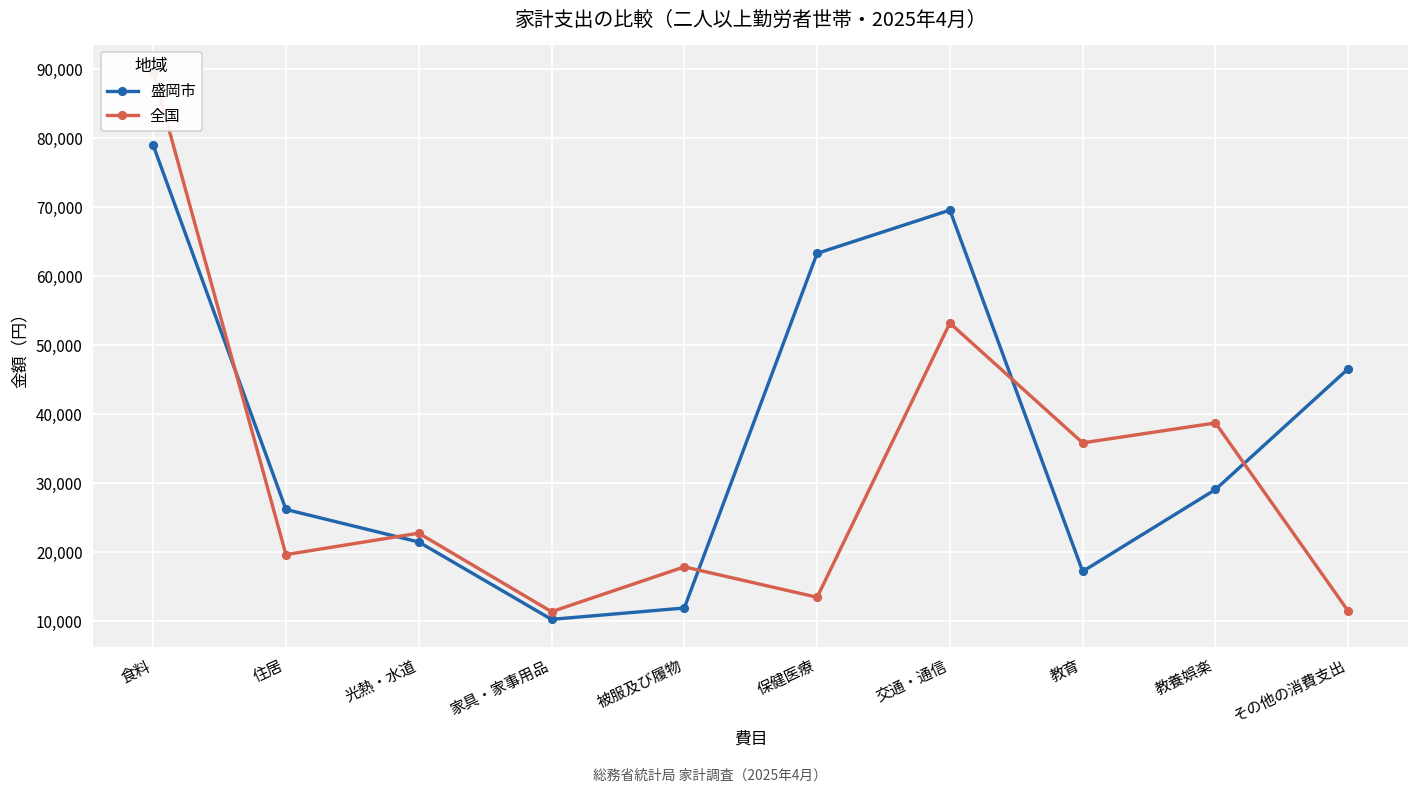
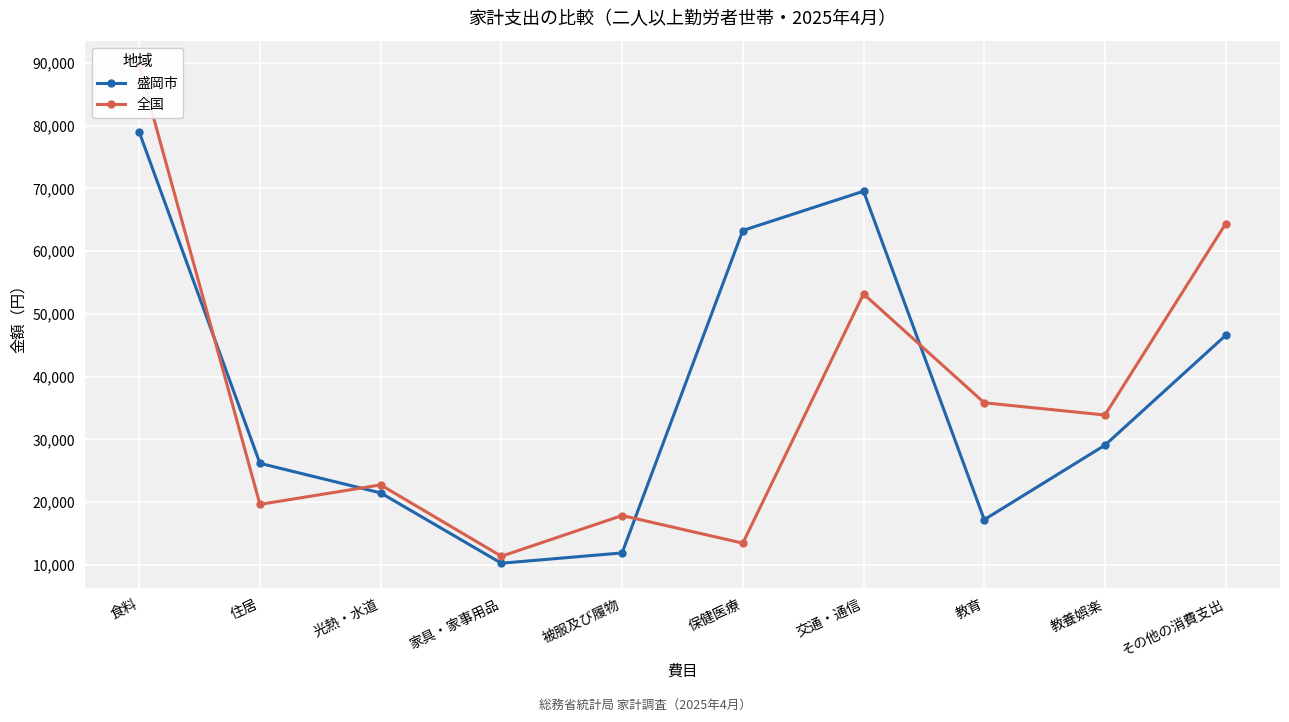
  {
    "盛岡市": {
      "食料": "79,000",
      "住居": "26,000",
      "光熱・水道": "21,000",
      "家具・家事用品": "10,000",
      "被服及び履物": "12,000",
      "保健医療": "63,000",
      "交通・通信": "70,000",
      "教育": "17,000",
      "教養娯楽": "29,000",
      "その他の消費支出": "47,000"
    },
    "全国": {
      "住居": "20,000",
      "光熱・水道": "23,000",
      "家具・家事用品": "11,000",
      "被服及び履物": "18,000",
      "保健医療": "13,000",
      "交通・通信": "53,000",
      "教育": "36,000",
-     "教養娯楽": "39,000",
-     "その他の消費支出": "11,000"
+     "教養娯楽": "34,000",
+     "その他の消費支出": "64,000"
    }
  }
